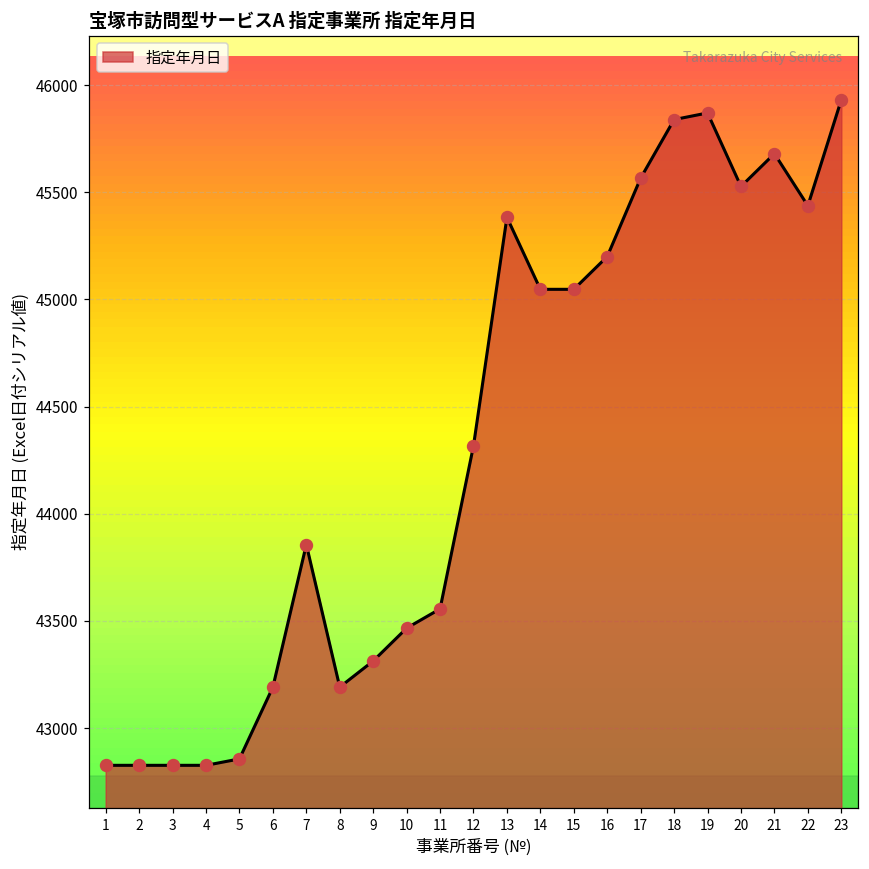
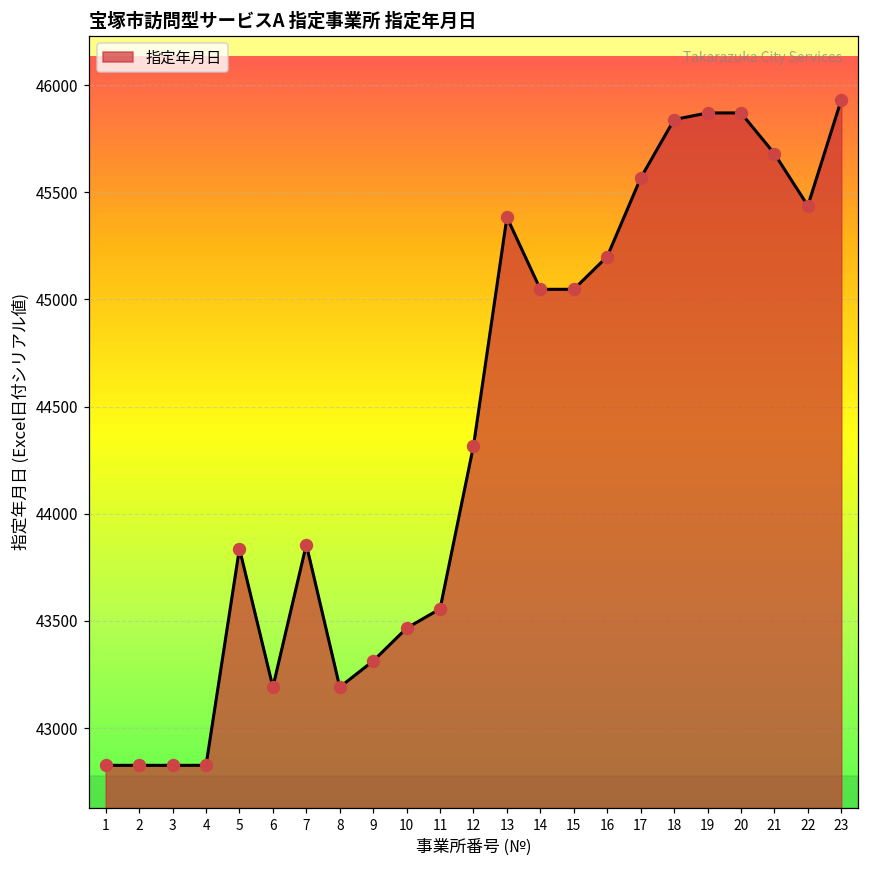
  {
    "1": 42830,
    "2": 42830,
    "3": 42830,
    "4": 42830,
-   "5": 42860,
+   "5": 43840,
    "6": 43190,
    "7": 43860,
    "8": 43190,
    "9": 43310,
    "10": 43470,
    "11": 43560,
    "12": 44320,
    "13": 45380,
    "14": 45050,
    "15": 45050,
    "16": 45200,
    "17": 45570,
    "18": 45840,
    "19": 45870,
-   "20": 45530,
+   "20": 45870,
    "21": 45680,
    "22": 45440,
    "23": 45930
  }
